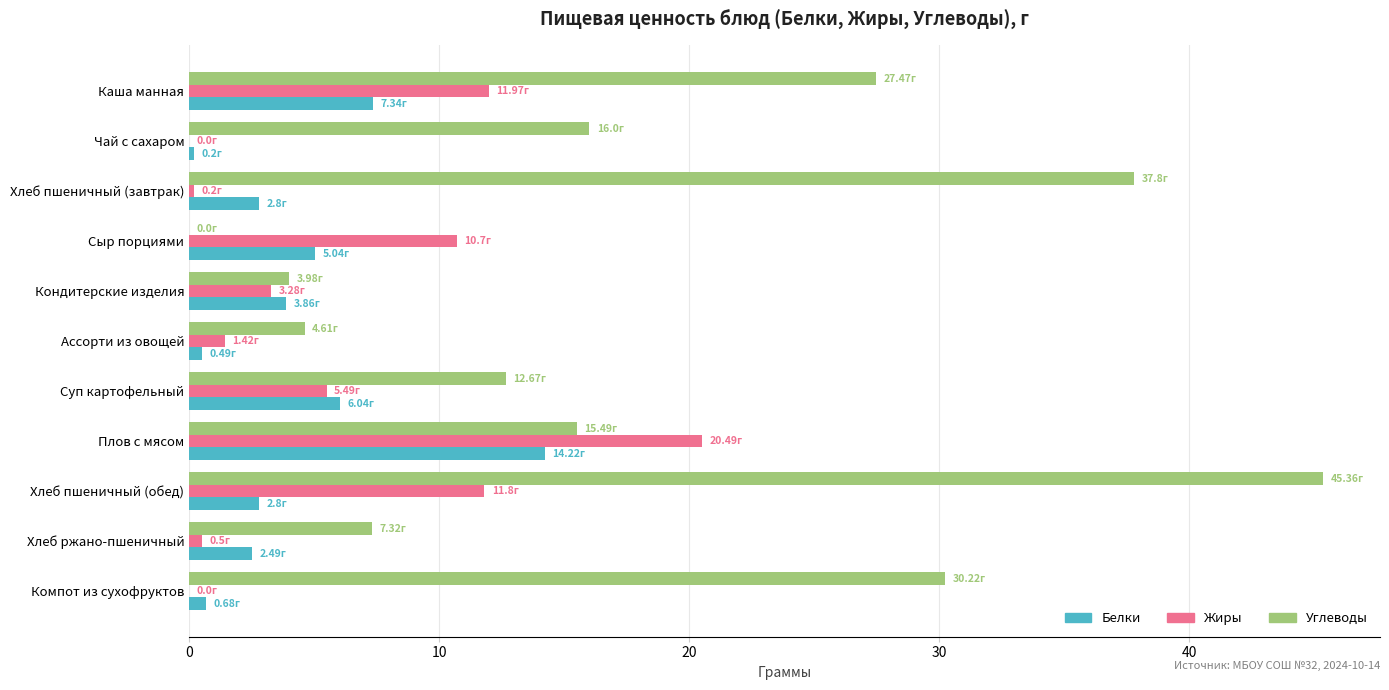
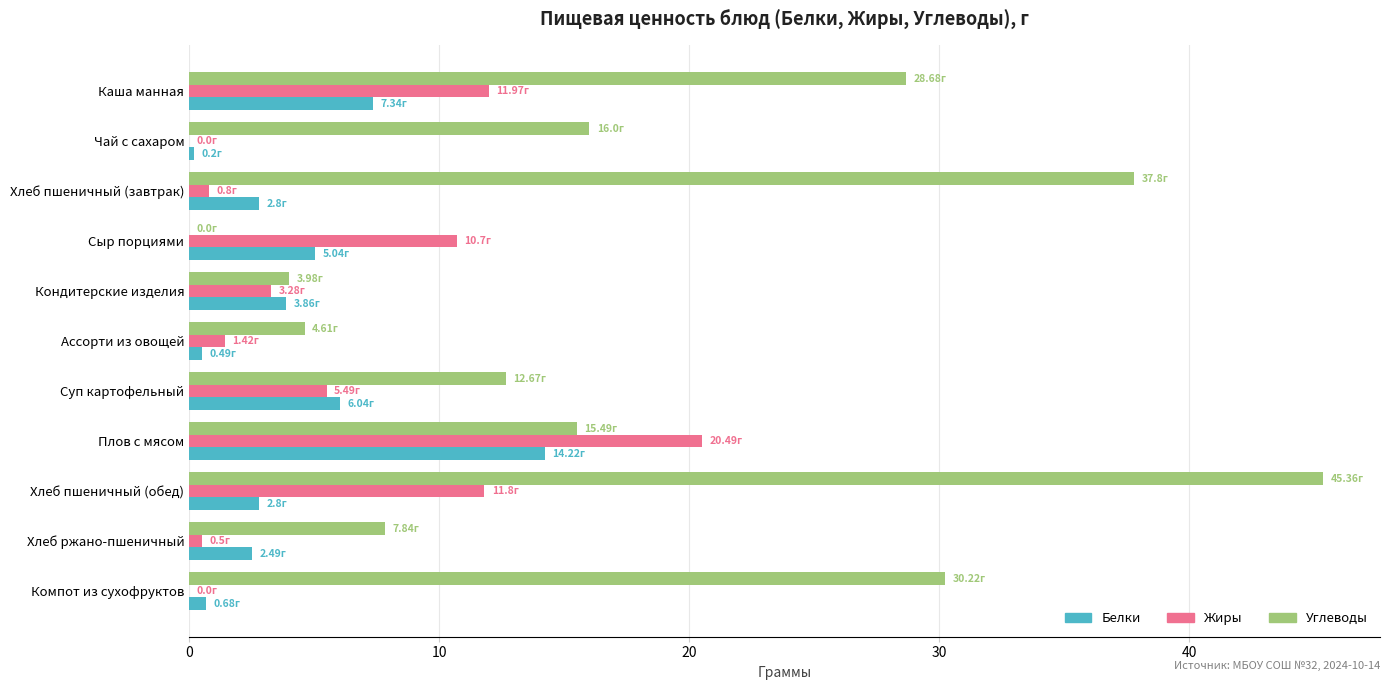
  {
    "Белки": {
      "Каша манная": "7.34г",
      "Чай с сахаром": "0.2г",
      "Хлеб пшеничный (завтрак)": "2.8г",
      "Сыр порциями": "5.04г",
      "Кондитерские изделия": "3.86г",
      "Ассорти из овощей": "0.49г",
      "Суп картофельный": "6.04г",
      "Плов с мясом": "14.22г",
      "Хлеб пшеничный (обед)": "2.8г",
      "Хлеб ржано-пшеничный": "2.49г",
      "Компот из сухофруктов": "0.68г"
    },
    "Жиры": {
      "Каша манная": "11.97г",
      "Чай с сахаром": "0.0г",
-     "Хлеб пшеничный (завтрак)": "0.2г",
+     "Хлеб пшеничный (завтрак)": "0.8г",
      "Сыр порциями": "10.7г",
      "Кондитерские изделия": "3.28г",
      "Ассорти из овощей": "1.42г",
      "Суп картофельный": "5.49г",
      "Плов с мясом": "20.49г",
      "Хлеб пшеничный (обед)": "11.8г",
      "Хлеб ржано-пшеничный": "0.5г",
      "Компот из сухофруктов": "0.0г"
    },
    "Углеводы": {
-     "Каша манная": "27.47г",
+     "Каша манная": "28.68г",
      "Чай с сахаром": "16.0г",
      "Хлеб пшеничный (завтрак)": "37.8г",
      "Сыр порциями": "0.0г",
      "Кондитерские изделия": "3.98г",
      "Ассорти из овощей": "4.61г",
      "Суп картофельный": "12.67г",
      "Плов с мясом": "15.49г",
      "Хлеб пшеничный (обед)": "45.36г",
-     "Хлеб ржано-пшеничный": "7.32г",
+     "Хлеб ржано-пшеничный": "7.84г",
      "Компот из сухофруктов": "30.22г"
    }
  }
